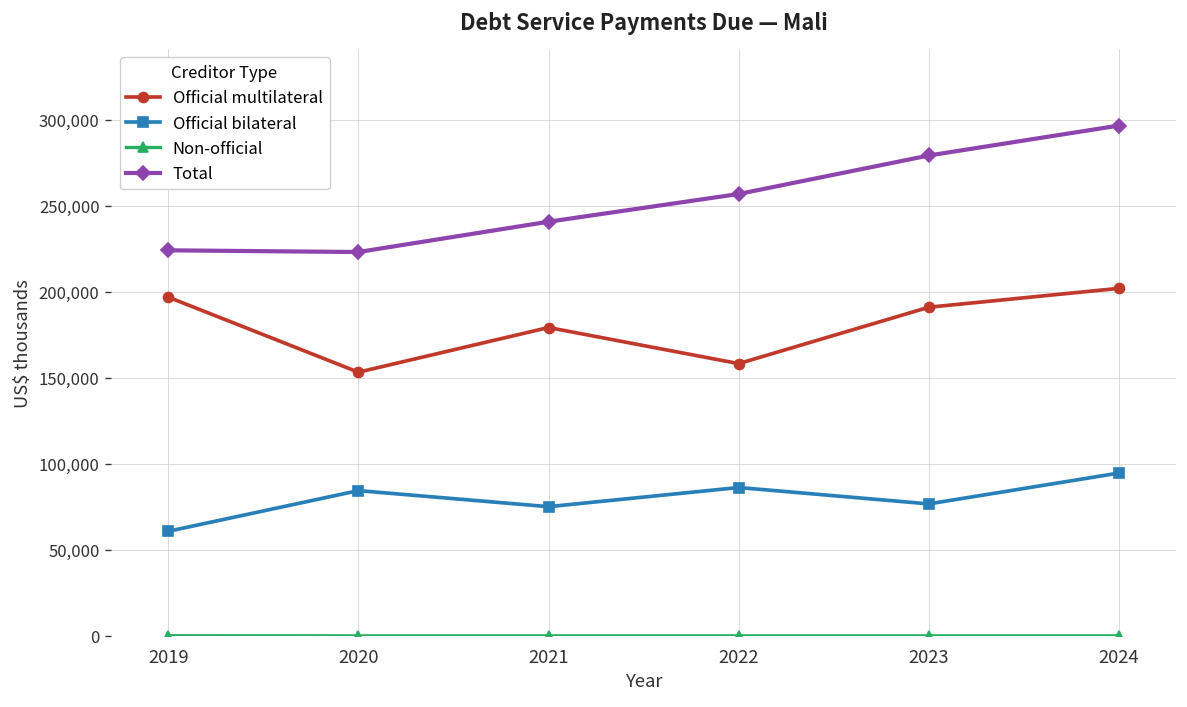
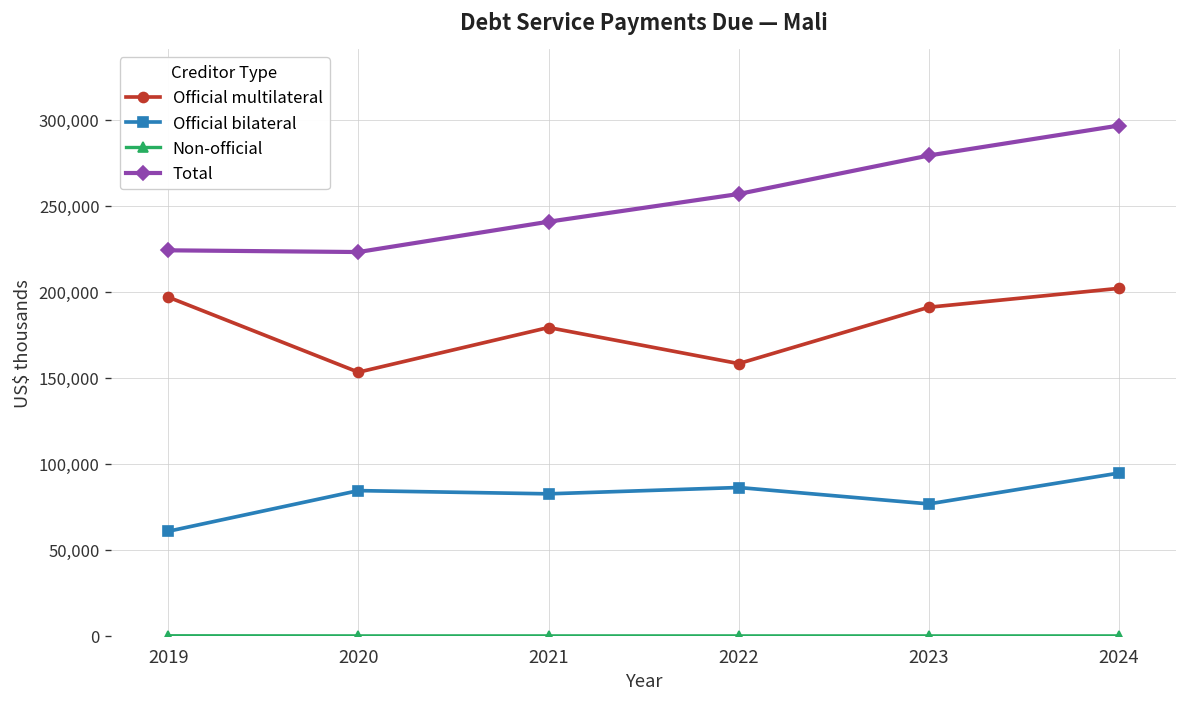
  {
    "Official multilateral": {
      "2019": "197,000",
      "2020": "153,000",
      "2021": "179,000",
      "2022": "158,000",
      "2023": "191,000",
      "2024": "202,000"
    },
    "Official bilateral": {
      "2019": "61,000",
      "2020": "84,000",
-     "2021": "75,000",
+     "2021": "83,000",
      "2022": "86,000",
      "2023": "77,000",
      "2024": "95,000"
    },
    "Non-official": {
      "2019": "0",
      "2020": "0",
      "2021": "0",
      "2022": "0",
      "2023": "0",
      "2024": "0"
    },
    "Total": {
      "2019": "224,000",
      "2020": "223,000",
      "2021": "241,000",
      "2022": "257,000",
      "2023": "279,000",
      "2024": "297,000"
    }
  }
